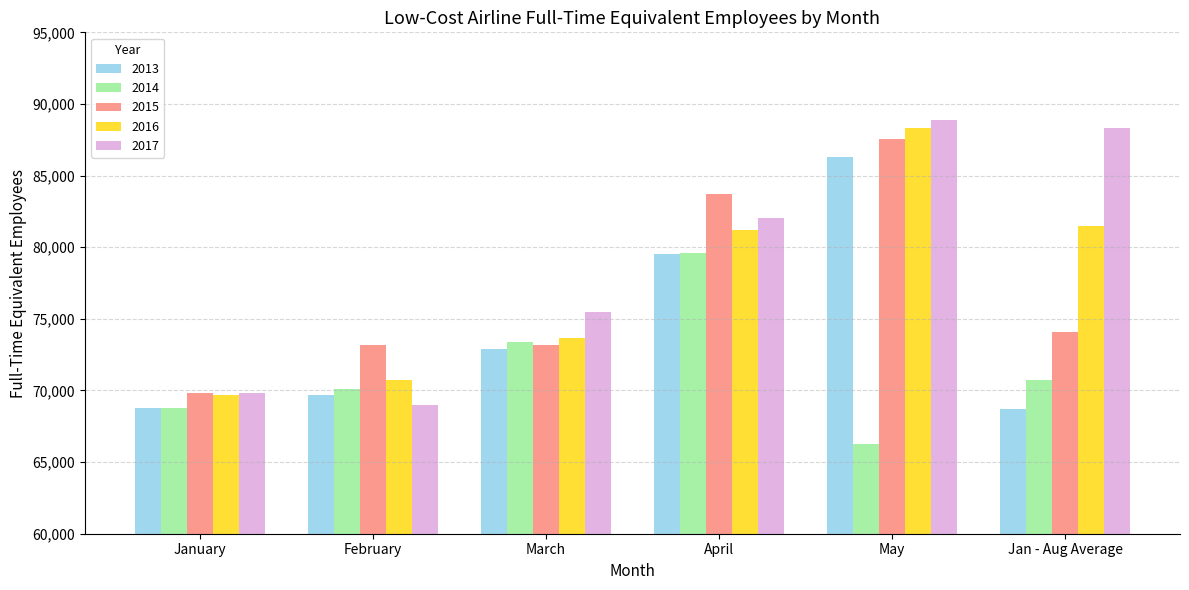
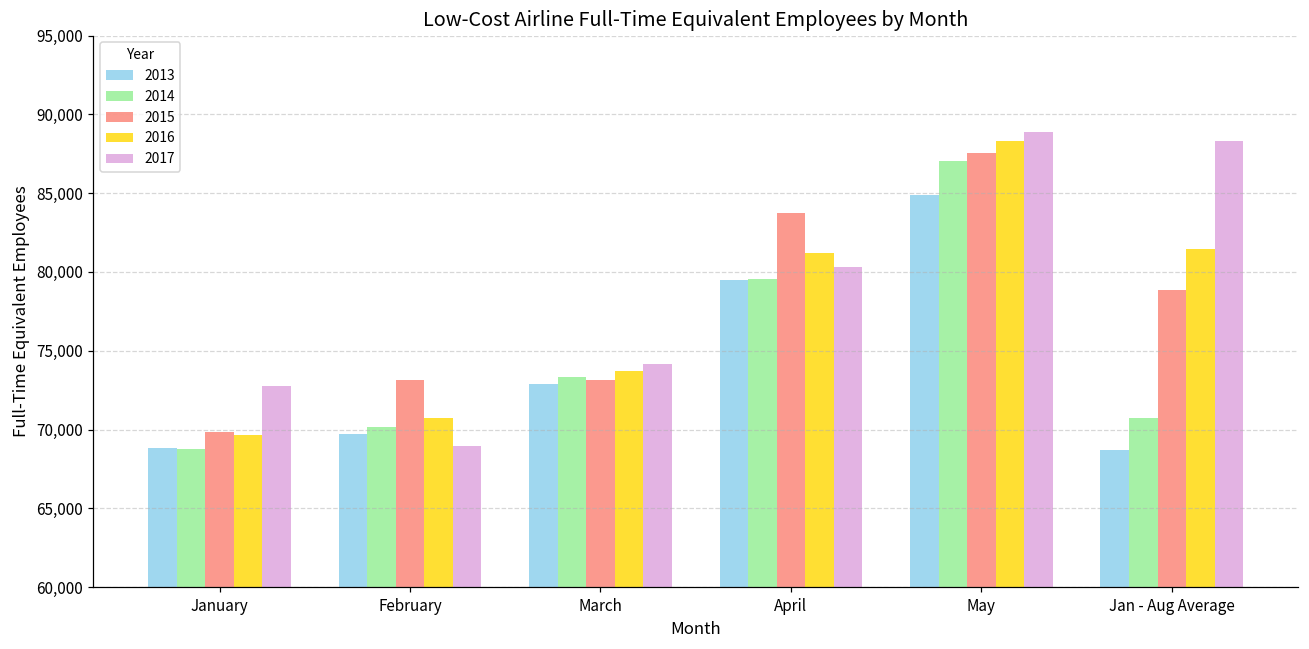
  {
    "2013": {
      "January": "68,800",
      "February": "69,700",
      "March": "72,900",
      "April": "79,500",
-     "May": "86,300",
+     "May": "84,900",
      "Jan - Aug Average": "68,700"
    },
    "2014": {
      "January": "68,800",
      "February": "70,100",
      "March": "73,400",
      "April": "79,600",
-     "May": "66,300",
+     "May": "87,000",
      "Jan - Aug Average": "70,700"
    },
    "2015": {
      "January": "69,900",
      "February": "73,200",
      "March": "73,200",
      "April": "83,700",
      "May": "87,500",
-     "Jan - Aug Average": "74,100"
+     "Jan - Aug Average": "78,800"
    },
    "2016": {
      "January": "69,700",
      "February": "70,800",
      "March": "73,700",
      "April": "81,200",
      "May": "88,300",
      "Jan - Aug Average": "81,500"
    },
    "2017": {
-     "January": "69,800",
+     "January": "72,700",
      "February": "69,000",
-     "March": "75,500",
-     "April": "82,100",
+     "March": "74,200",
+     "April": "80,300",
      "May": "88,900",
      "Jan - Aug Average": "88,300"
    }
  }
